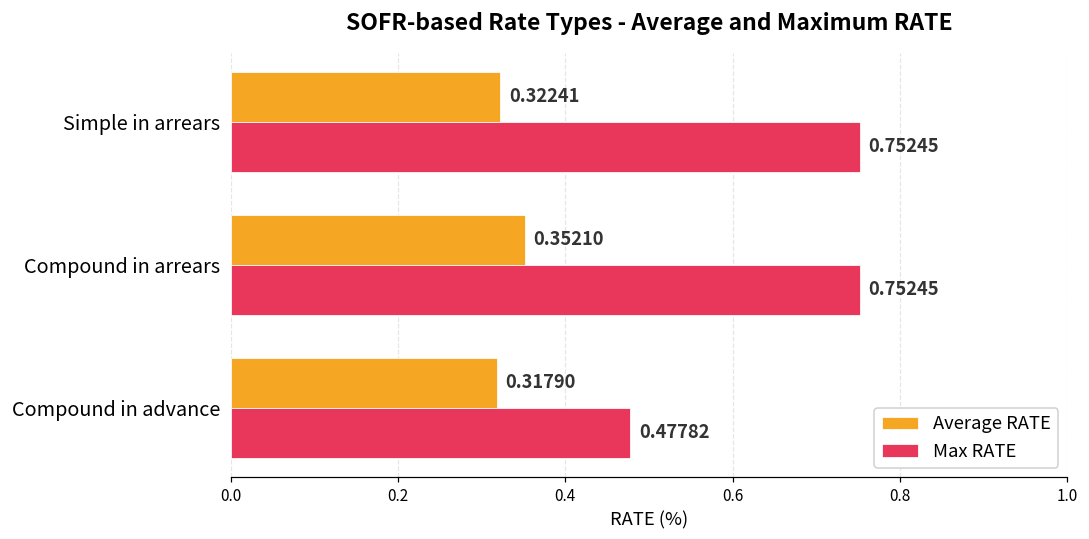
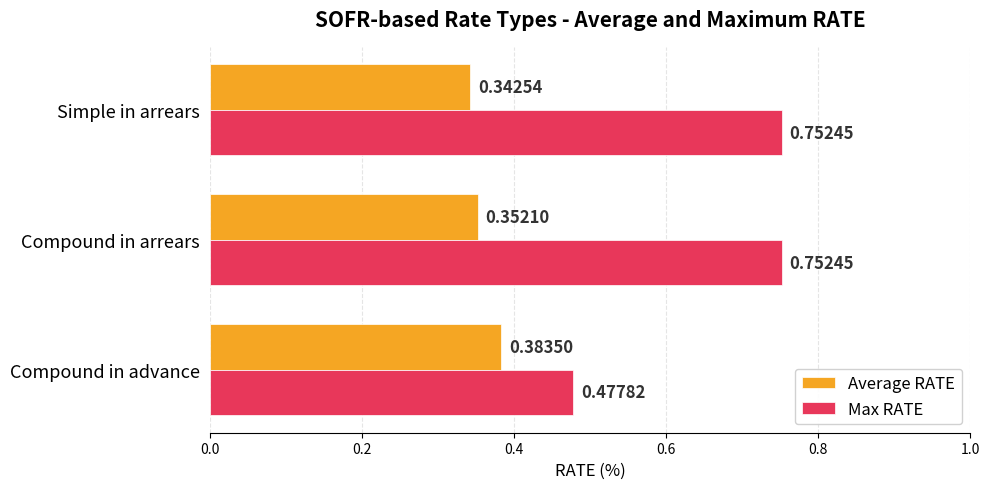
  {
    "Average RATE": {
-     "Simple in arrears": 0.32241,
+     "Simple in arrears": 0.34254,
      "Compound in arrears": 0.35210,
-     "Compound in advance": 0.31790
+     "Compound in advance": 0.38350
    },
    "Max RATE": {
      "Simple in arrears": 0.75245,
      "Compound in arrears": 0.75245,
      "Compound in advance": 0.47782
    }
  }
